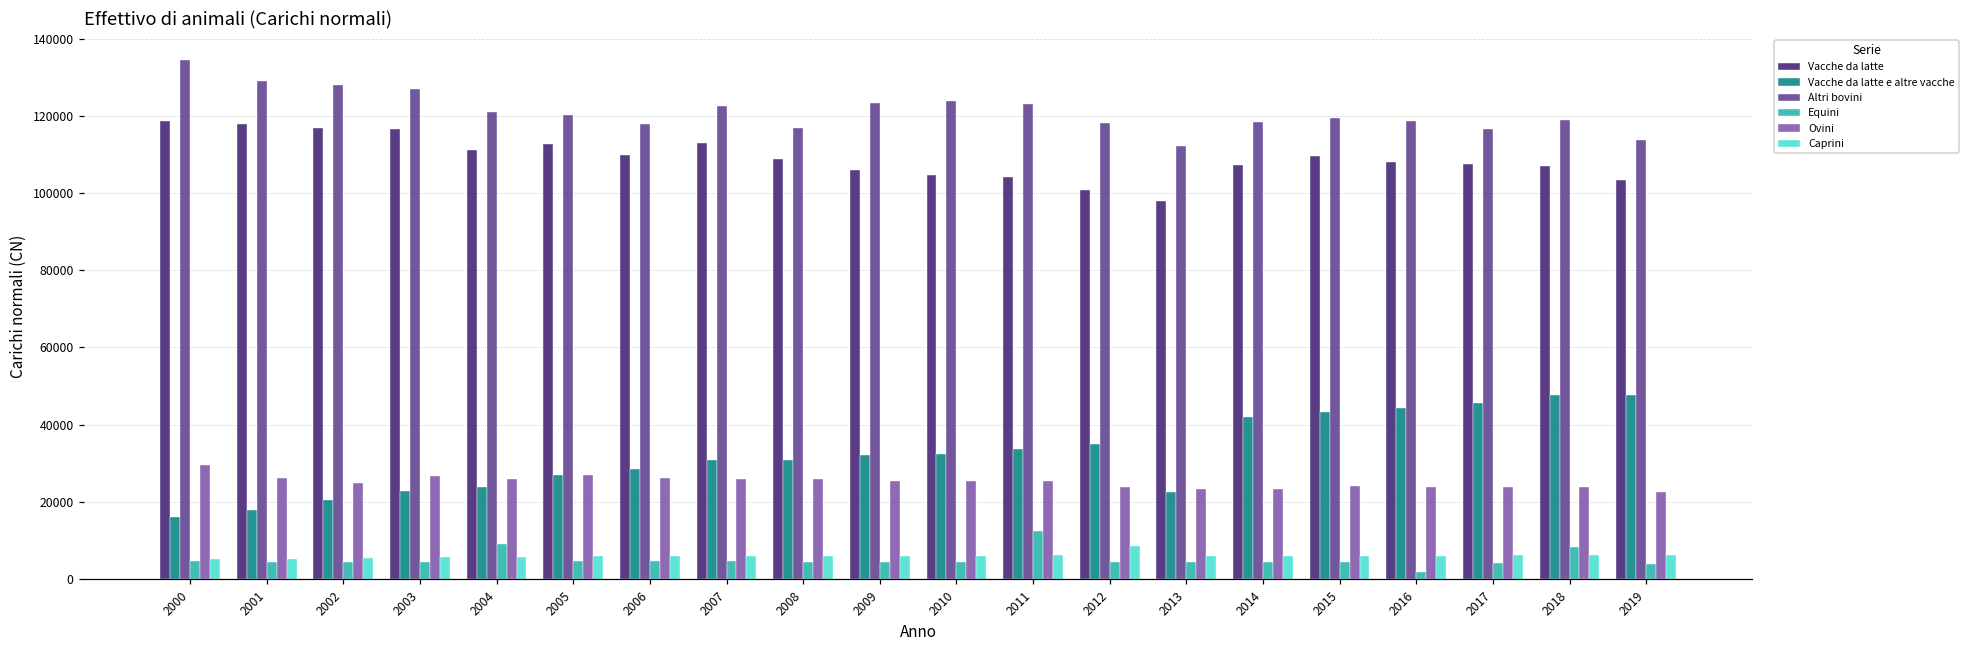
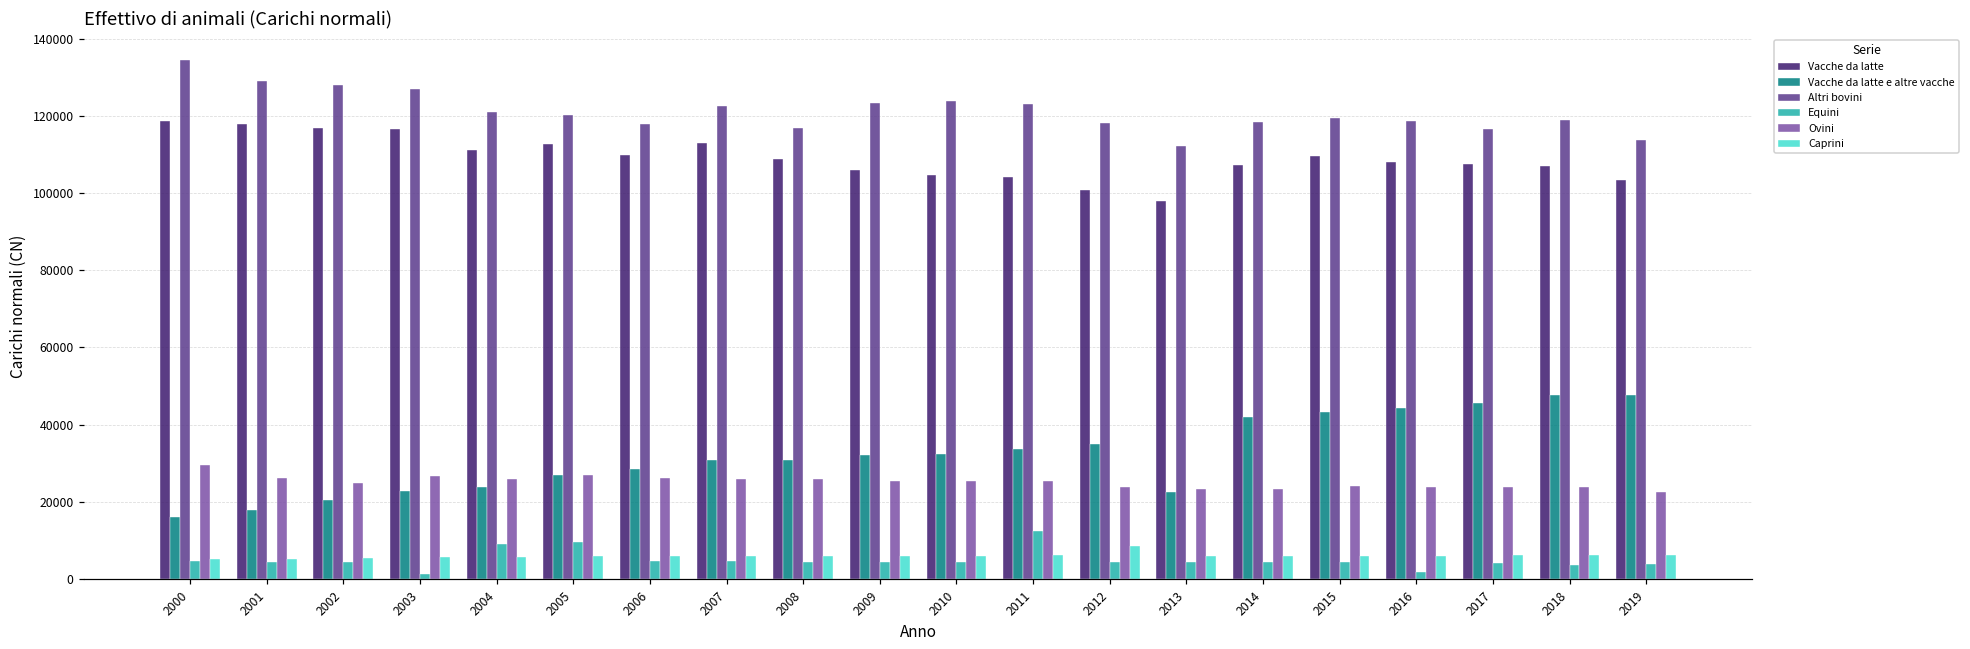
  {
    "Vacche da latte e altre vacche": {
      "2000": 16000,
      "2001": 18000,
      "2002": 20000,
      "2003": 23000,
      "2004": 24000,
      "2005": 27000,
      "2006": 29000,
      "2007": 31000,
      "2008": 31000,
      "2009": 32000,
      "2010": 32000,
      "2011": 34000,
      "2012": 35000,
      "2013": 23000,
      "2014": 42000,
      "2015": 43000,
      "2016": 44000,
      "2017": 46000,
      "2018": 48000,
      "2019": 48000
    },
    "Equini": {
      "2000": 5000,
      "2001": 4000,
      "2002": 4000,
-     "2003": 4000,
+     "2003": 1000,
      "2004": 9000,
-     "2005": 5000,
+     "2005": 9000,
      "2006": 5000,
      "2007": 5000,
      "2008": 4000,
      "2009": 4000,
      "2010": 4000,
      "2011": 12000,
      "2012": 4000,
      "2013": 4000,
      "2014": 4000,
      "2015": 4000,
      "2016": 2000,
      "2017": 4000,
-     "2018": 8000,
+     "2018": 4000,
      "2019": 4000
    },
    "Caprini": {
      "2000": 5000,
      "2001": 5000,
      "2002": 5000,
      "2003": 6000,
      "2004": 6000,
      "2005": 6000,
      "2006": 6000,
      "2007": 6000,
      "2008": 6000,
      "2009": 6000,
      "2010": 6000,
      "2011": 6000,
      "2012": 9000,
      "2013": 6000,
      "2014": 6000,
      "2015": 6000,
      "2016": 6000,
      "2017": 6000,
      "2018": 6000,
      "2019": 6000
    }
  }
